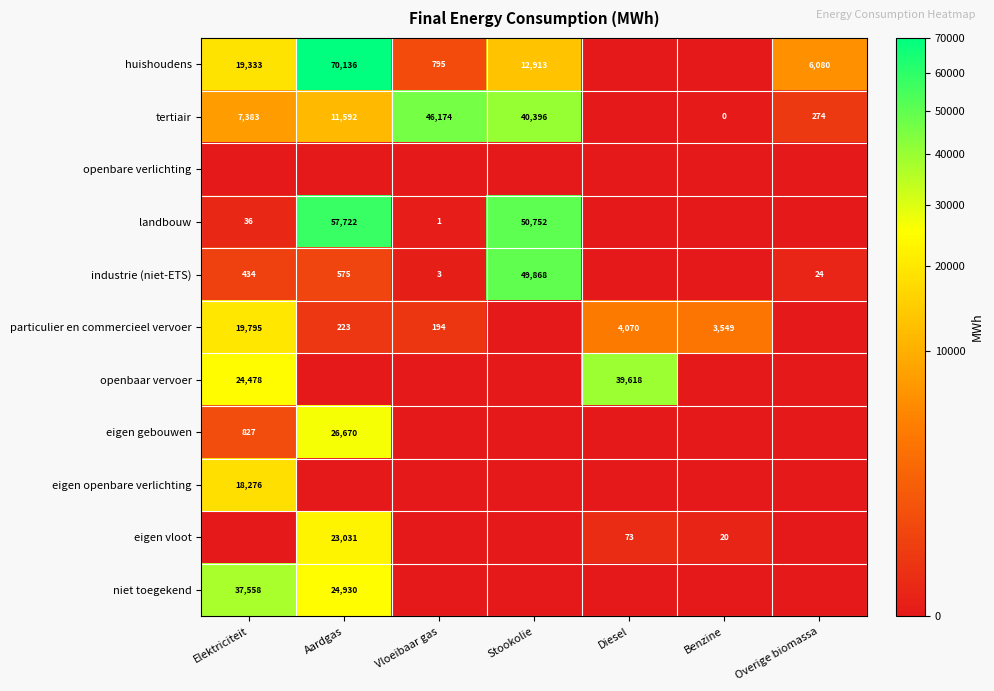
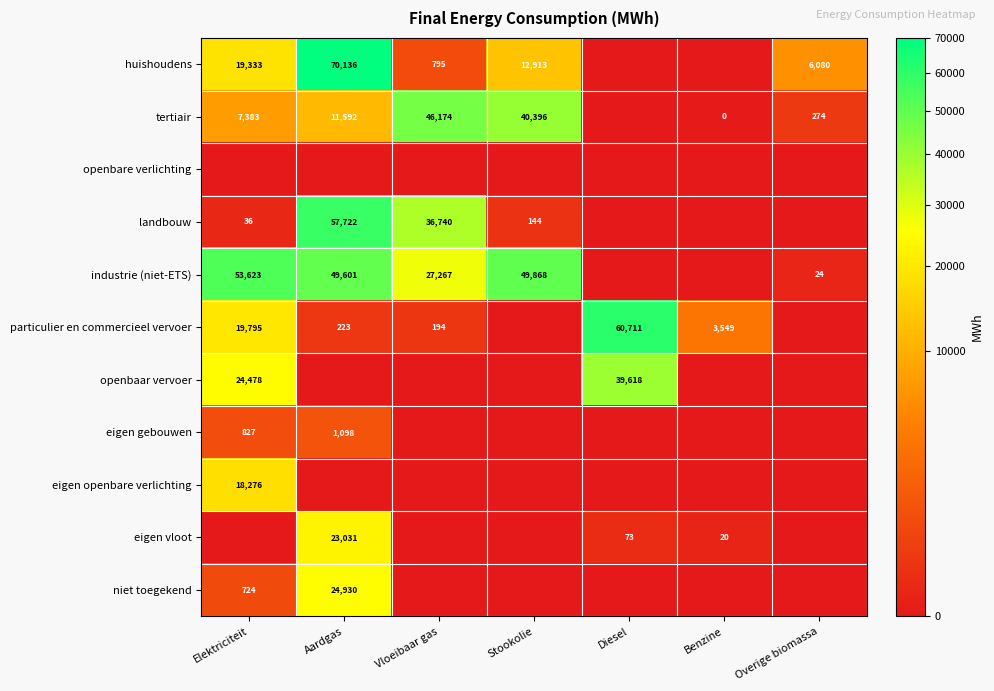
  {
    "huishoudens": {
      "Elektriciteit": "19,333",
      "Aardgas": "70,136",
      "Vloeibaar gas": "795",
      "Stookolie": "12,913",
      "Overige biomassa": "6,080"
    },
    "tertiair": {
      "Elektriciteit": "7,383",
      "Aardgas": "11,592",
      "Vloeibaar gas": "46,174",
      "Stookolie": "40,396",
      "Benzine": "0",
      "Overige biomassa": "274"
    },
    "landbouw": {
      "Elektriciteit": "36",
      "Aardgas": "57,722",
-     "Vloeibaar gas": "1",
-     "Stookolie": "50,752"
+     "Vloeibaar gas": "36,740",
+     "Stookolie": "144"
    },
    "industrie (niet-ETS)": {
-     "Elektriciteit": "434",
-     "Aardgas": "575",
-     "Vloeibaar gas": "3",
+     "Elektriciteit": "53,623",
+     "Aardgas": "49,601",
+     "Vloeibaar gas": "27,267",
      "Stookolie": "49,868",
      "Overige biomassa": "24"
    },
    "particulier en commercieel vervoer": {
      "Elektriciteit": "19,795",
      "Aardgas": "223",
      "Vloeibaar gas": "194",
-     "Diesel": "4,070",
+     "Diesel": "60,711",
      "Benzine": "3,549"
    },
    "openbaar vervoer": {
      "Elektriciteit": "24,478",
      "Diesel": "39,618"
    },
    "eigen gebouwen": {
      "Elektriciteit": "827",
-     "Aardgas": "26,670"
+     "Aardgas": "1,098"
    },
    "eigen openbare verlichting": {
      "Elektriciteit": "18,276"
    },
    "eigen vloot": {
      "Aardgas": "23,031",
      "Diesel": "73",
      "Benzine": "20"
    },
    "niet toegekend": {
-     "Elektriciteit": "37,558",
+     "Elektriciteit": "724",
      "Aardgas": "24,930"
    }
  }
